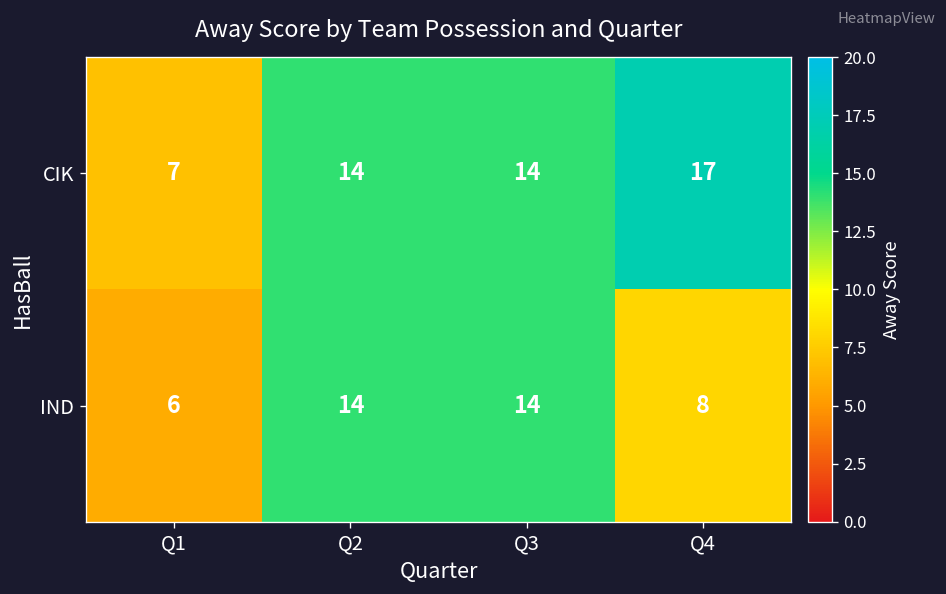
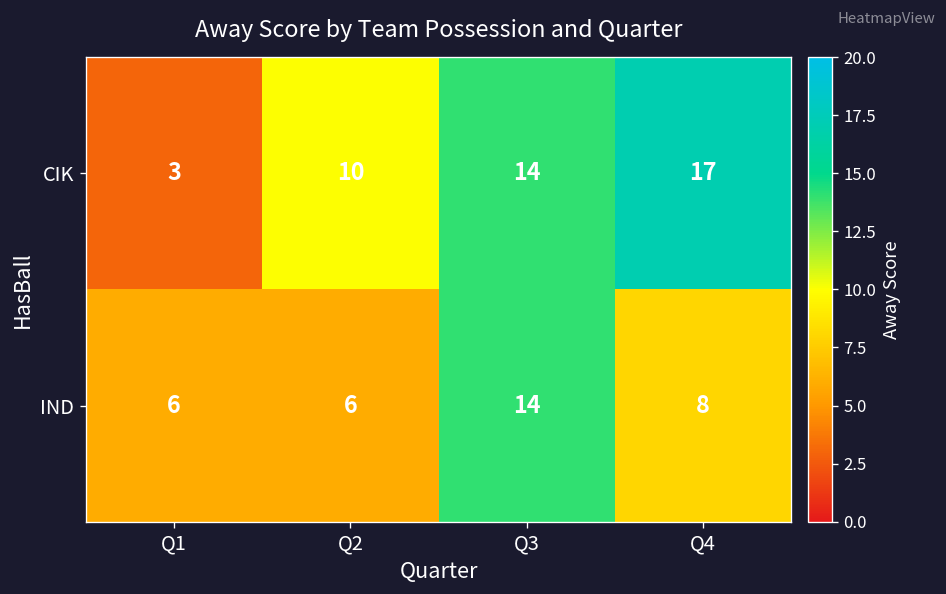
  {
    "CIK": {
-     "Q1": 7,
-     "Q2": 14,
+     "Q1": 3,
+     "Q2": 10,
      "Q3": 14,
      "Q4": 17
    },
    "IND": {
      "Q1": 6,
-     "Q2": 14,
+     "Q2": 6,
      "Q3": 14,
      "Q4": 8
    }
  }
